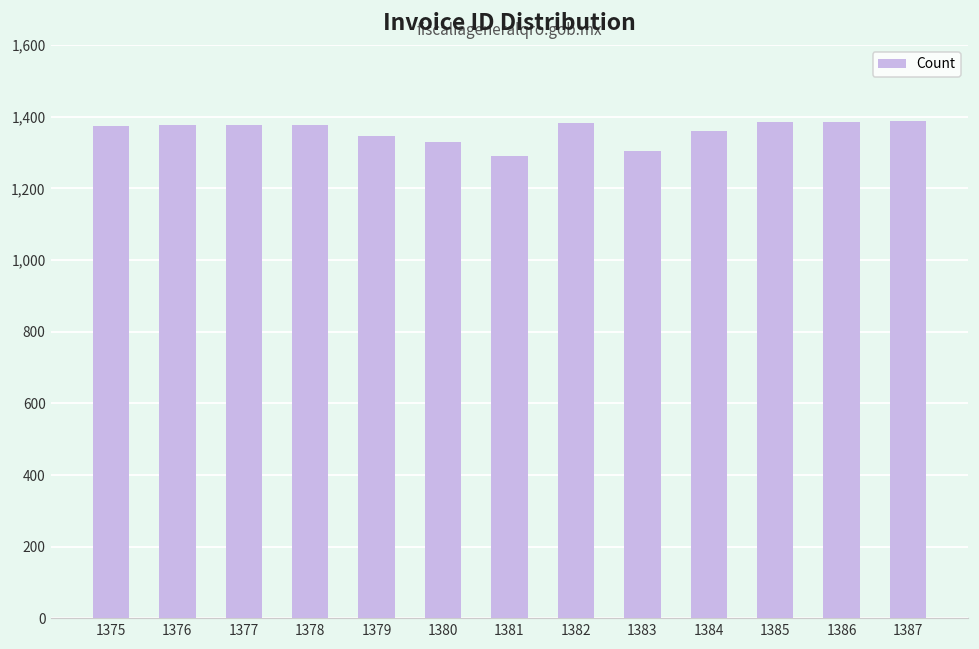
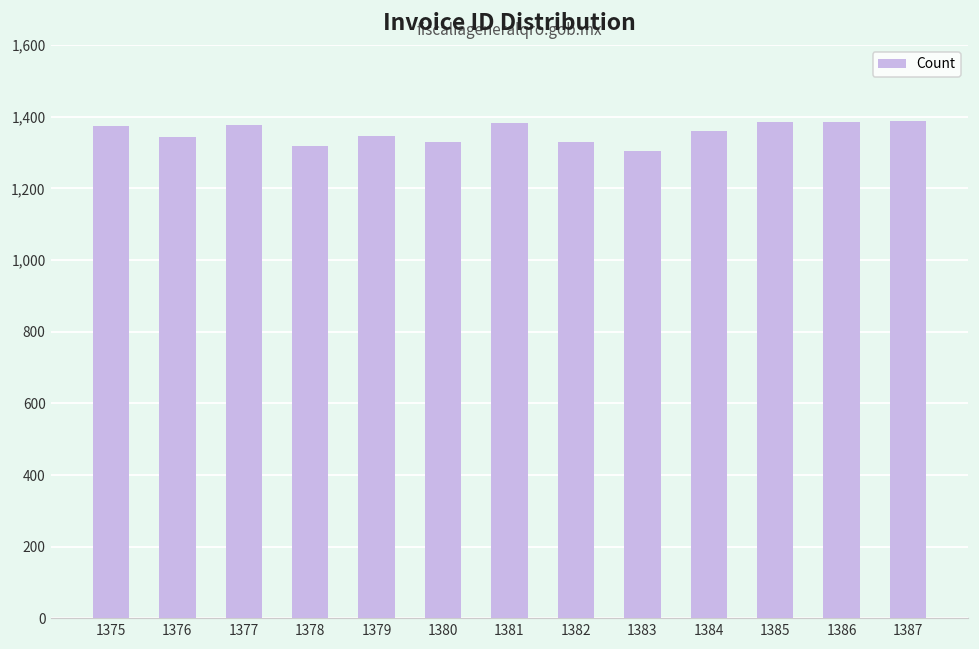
  {
    "1375": "1,380",
-   "1376": "1,380",
+   "1376": "1,340",
    "1377": "1,380",
-   "1378": "1,380",
+   "1378": "1,320",
    "1379": "1,350",
    "1380": "1,330",
-   "1381": "1,290",
-   "1382": "1,380",
+   "1381": "1,380",
+   "1382": "1,330",
    "1383": "1,310",
    "1384": "1,360",
    "1385": "1,390",
    "1386": "1,390",
    "1387": "1,390"
  }
